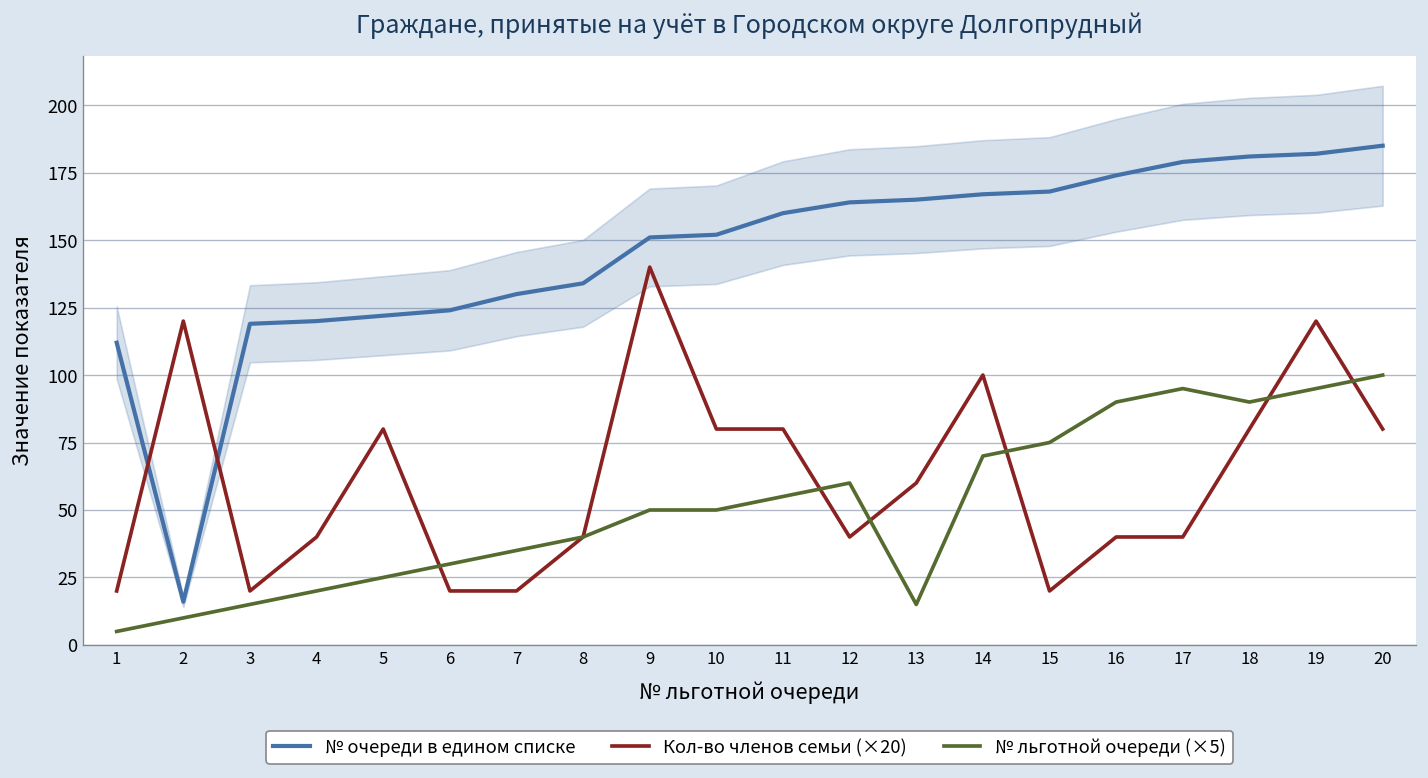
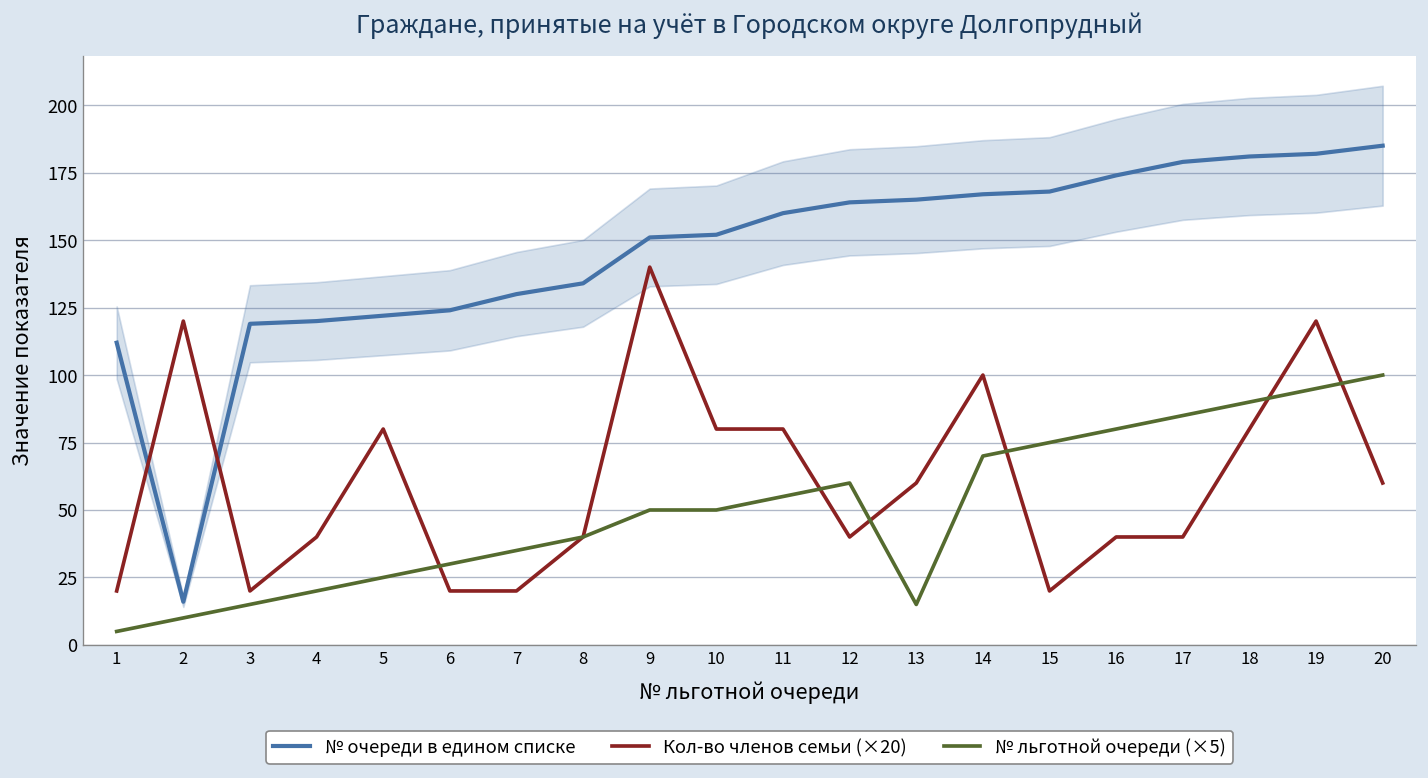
  {
    "Кол-во членов семьи (×20)": {
      "1": 20,
      "2": 120,
      "3": 20,
      "4": 40,
      "5": 80,
      "6": 20,
      "7": 20,
      "9": 140,
      "10": 80,
      "11": 80,
      "12": 40,
      "13": 60,
      "14": 100,
      "15": 20,
      "16": 40,
      "17": 40,
      "18": 80,
      "19": 120,
-     "20": 80
+     "20": 60
    },
    "№ льготной очереди (×5)": {
      "1": 5,
      "2": 10,
      "3": 15,
      "4": 20,
      "5": 25,
      "6": 30,
      "7": 35,
      "9": 50,
      "10": 50,
      "11": 55,
      "12": 60,
      "13": 15,
      "14": 70,
      "15": 75,
-     "16": 90,
-     "17": 95,
+     "16": 80,
+     "17": 85,
      "18": 90,
      "19": 95,
      "20": 100
    }
  }
